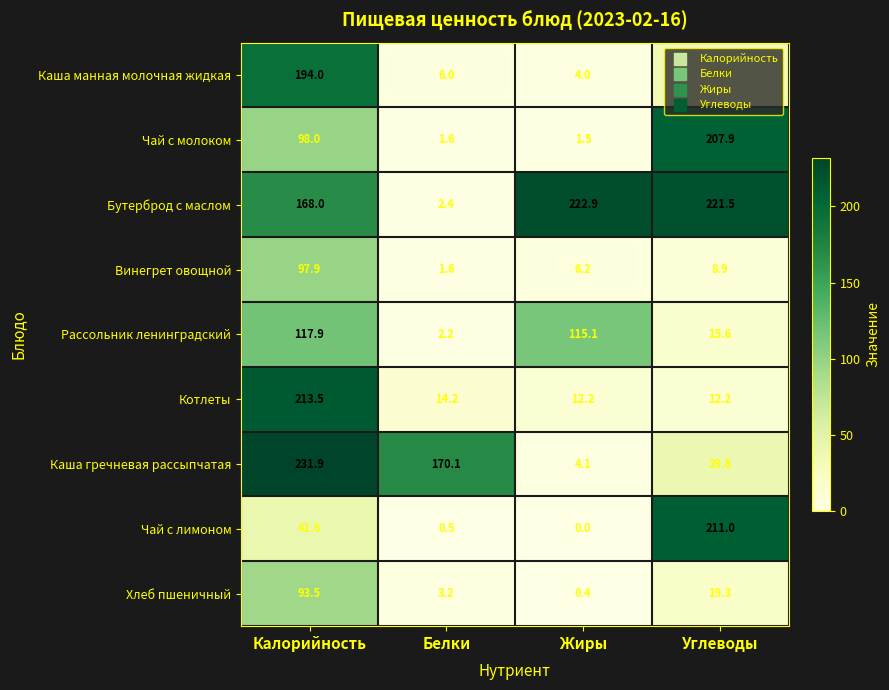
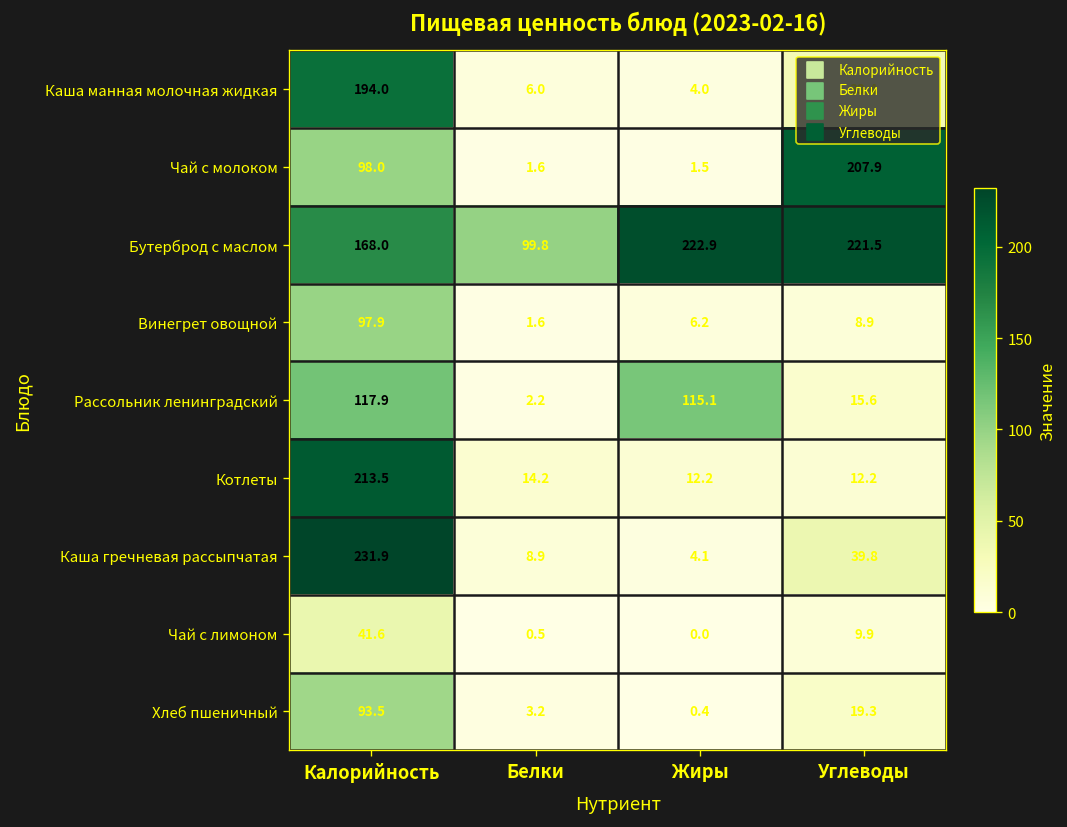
  {
    "Каша манная молочная жидкая": {
      "Калорийность": 194.0,
      "Белки": 6.0,
      "Жиры": 4.0
    },
    "Чай с молоком": {
      "Калорийность": 98.0,
      "Белки": 1.6,
      "Жиры": 1.5,
      "Углеводы": 207.9
    },
    "Бутерброд с маслом": {
      "Калорийность": 168.0,
-     "Белки": 2.4,
+     "Белки": 99.8,
      "Жиры": 222.9,
      "Углеводы": 221.5
    },
    "Винегрет овощной": {
      "Калорийность": 97.9,
      "Белки": 1.6,
      "Жиры": 6.2,
      "Углеводы": 8.9
    },
    "Рассольник ленинградский": {
      "Калорийность": 117.9,
      "Белки": 2.2,
      "Жиры": 115.1,
      "Углеводы": 15.6
    },
    "Котлеты": {
      "Калорийность": 213.5,
      "Белки": 14.2,
      "Жиры": 12.2,
      "Углеводы": 12.2
    },
    "Каша гречневая рассыпчатая": {
      "Калорийность": 231.9,
-     "Белки": 170.1,
+     "Белки": 8.9,
      "Жиры": 4.1,
      "Углеводы": 39.8
    },
    "Чай с лимоном": {
      "Калорийность": 41.6,
      "Белки": 0.5,
      "Жиры": 0.0,
-     "Углеводы": 211.0
+     "Углеводы": 9.9
    },
    "Хлеб пшеничный": {
      "Калорийность": 93.5,
      "Белки": 3.2,
      "Жиры": 0.4,
      "Углеводы": 19.3
    }
  }
